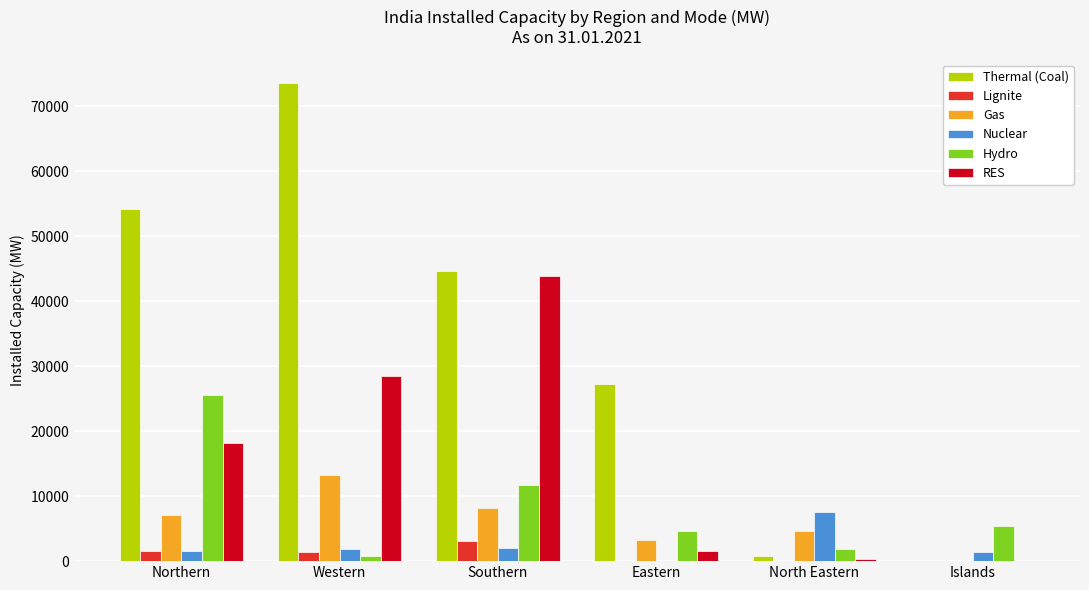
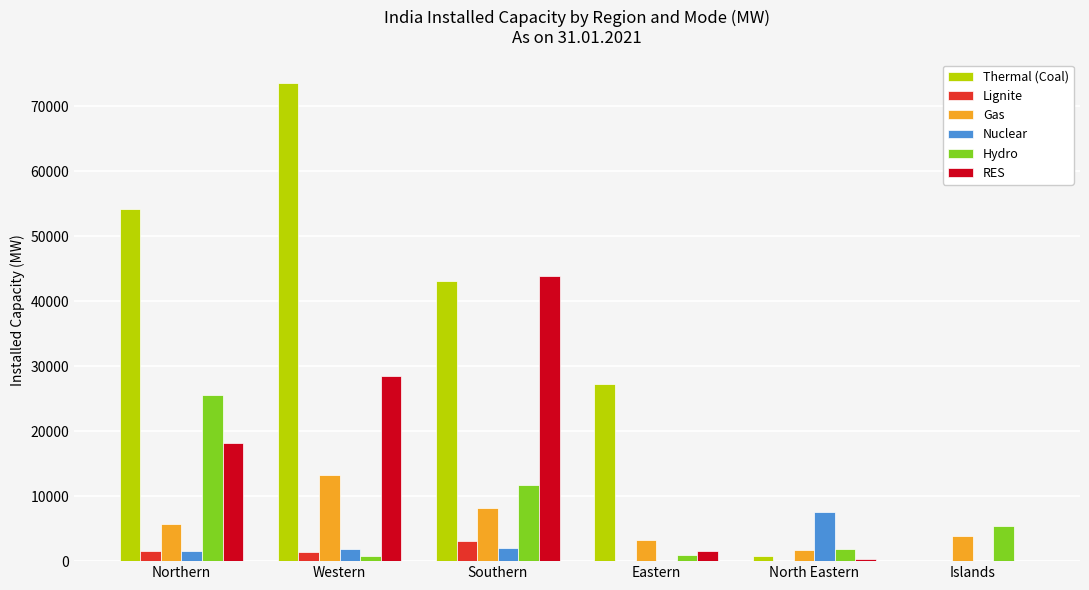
  {
    "Thermal (Coal)": {
      "Northern": 54000,
      "Western": 73000,
-     "Southern": 45000,
+     "Southern": 43000,
      "Eastern": 27000,
      "North Eastern": 1000,
      "Islands": 0
    },
    "Gas": {
-     "Northern": 7000,
+     "Northern": 6000,
      "Western": 13000,
      "Southern": 8000,
      "Eastern": 3000,
-     "North Eastern": 5000,
-     "Islands": 0
+     "North Eastern": 2000,
+     "Islands": 4000
    },
    "Nuclear": {
      "Northern": 2000,
      "Western": 2000,
      "Southern": 2000,
      "Eastern": 0,
      "North Eastern": 8000,
-     "Islands": 1000
+     "Islands": 0
    },
    "Hydro": {
      "Northern": 26000,
      "Western": 1000,
      "Southern": 12000,
-     "Eastern": 5000,
+     "Eastern": 1000,
      "North Eastern": 2000,
      "Islands": 5000
    }
  }
